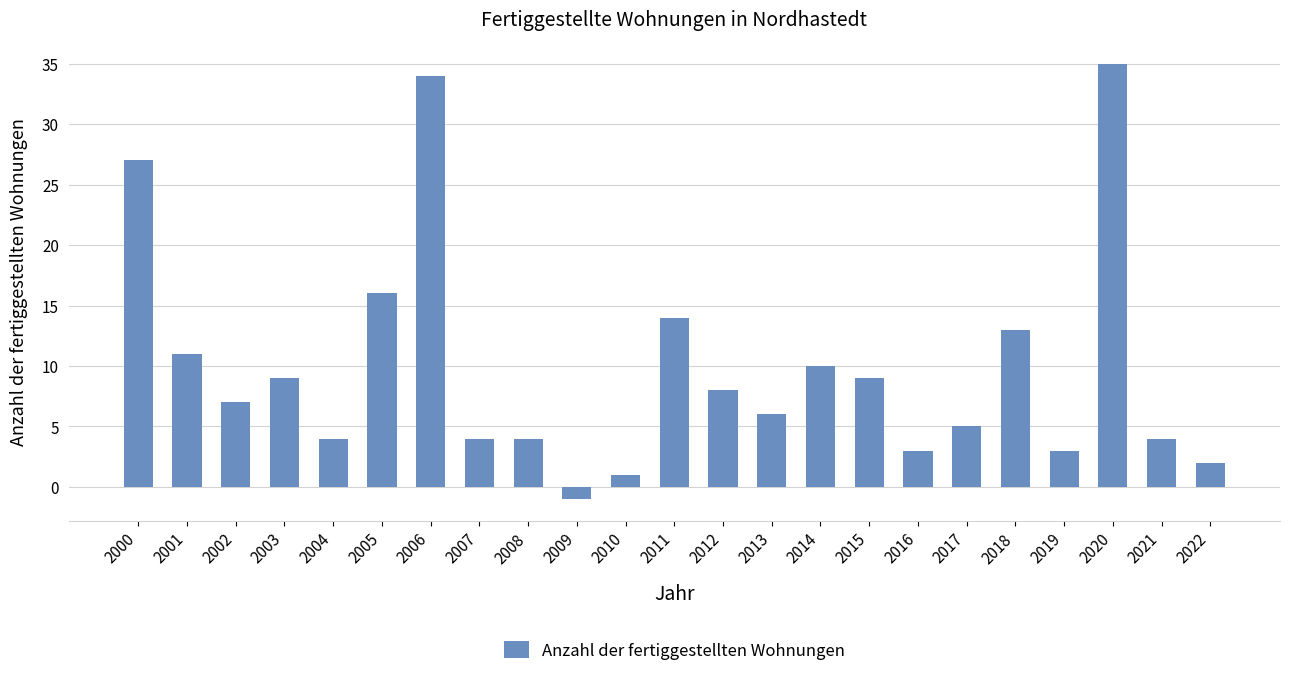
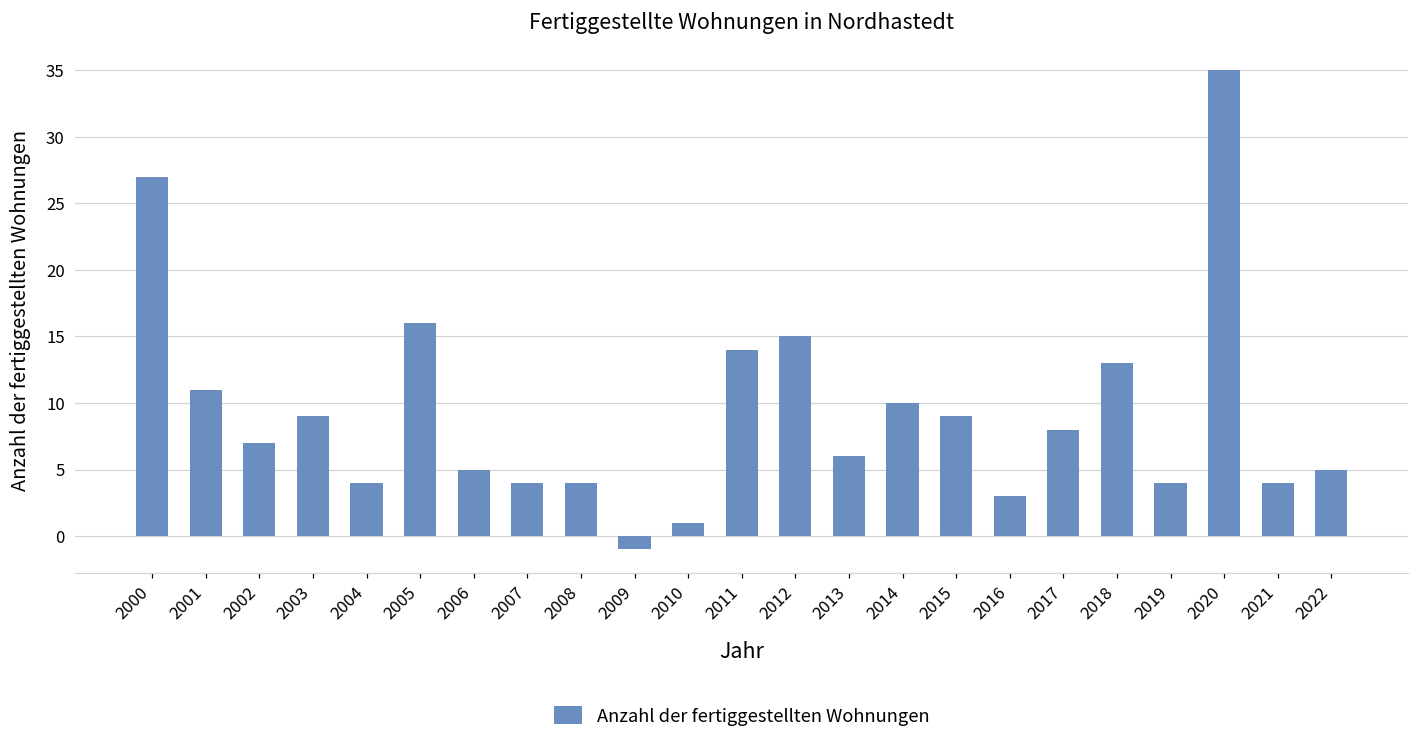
  {
    "2000": 27,
    "2001": 11,
    "2002": 7,
    "2003": 9,
    "2004": 4,
    "2005": 16,
-   "2006": 34,
+   "2006": 5,
    "2007": 4,
    "2008": 4,
    "2009": -1,
    "2010": 1,
    "2011": 14,
-   "2012": 8,
+   "2012": 15,
    "2013": 6,
    "2014": 10,
    "2015": 9,
    "2016": 3,
-   "2017": 5,
+   "2017": 8,
    "2018": 13,
-   "2019": 3,
+   "2019": 4,
    "2020": 35,
    "2021": 4,
-   "2022": 2
+   "2022": 5
  }
